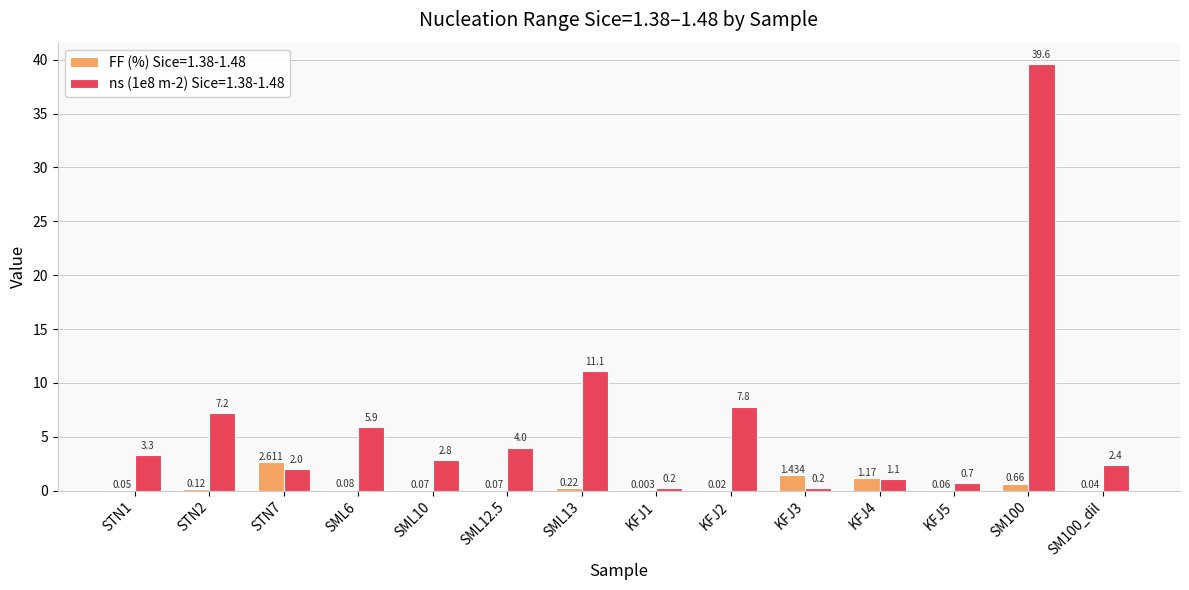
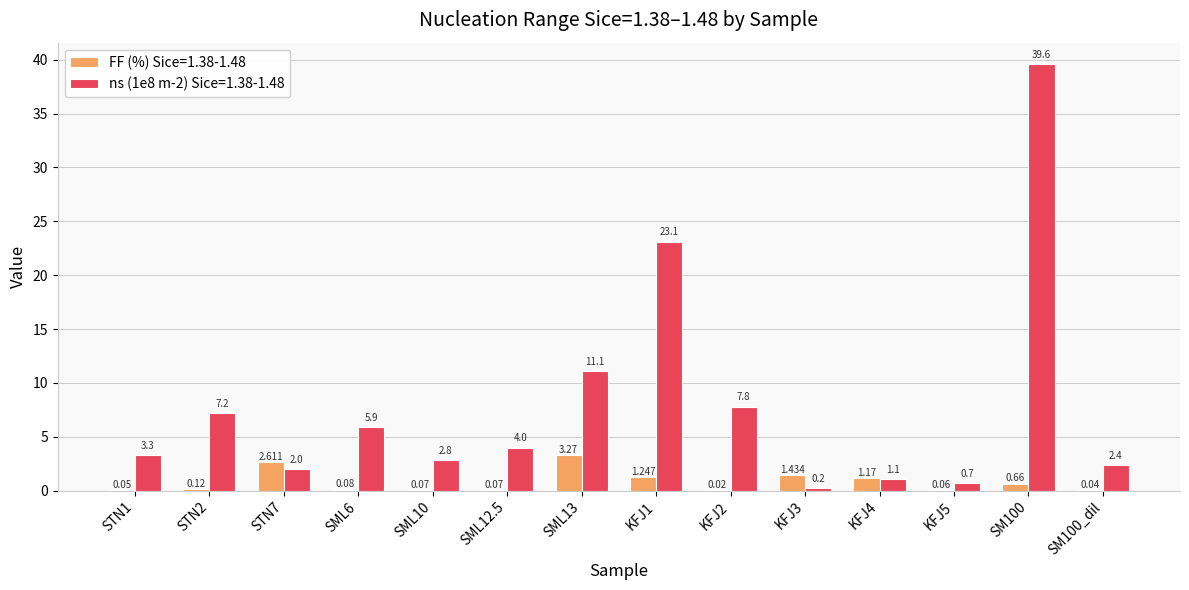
  {
    "FF (%) Sice=1.38-1.48": {
      "STN1": 0.05,
      "STN2": 0.12,
      "STN7": 2.611,
      "SML6": 0.08,
      "SML10": 0.07,
      "SML12.5": 0.07,
-     "SML13": 0.22,
-     "KFJ1": 0.003,
+     "SML13": 3.27,
+     "KFJ1": 1.247,
      "KFJ2": 0.02,
      "KFJ3": 1.434,
      "KFJ4": 1.17,
      "KFJ5": 0.06,
      "SM100": 0.66,
      "SM100_dil": 0.04
    },
    "ns (1e8 m-2) Sice=1.38-1.48": {
      "STN1": 3.3,
      "STN2": 7.2,
      "STN7": 2.0,
      "SML6": 5.9,
      "SML10": 2.8,
      "SML12.5": 4.0,
      "SML13": 11.1,
-     "KFJ1": 0.2,
+     "KFJ1": 23.1,
      "KFJ2": 7.8,
      "KFJ3": 0.2,
      "KFJ4": 1.1,
      "KFJ5": 0.7,
      "SM100": 39.6,
      "SM100_dil": 2.4
    }
  }
